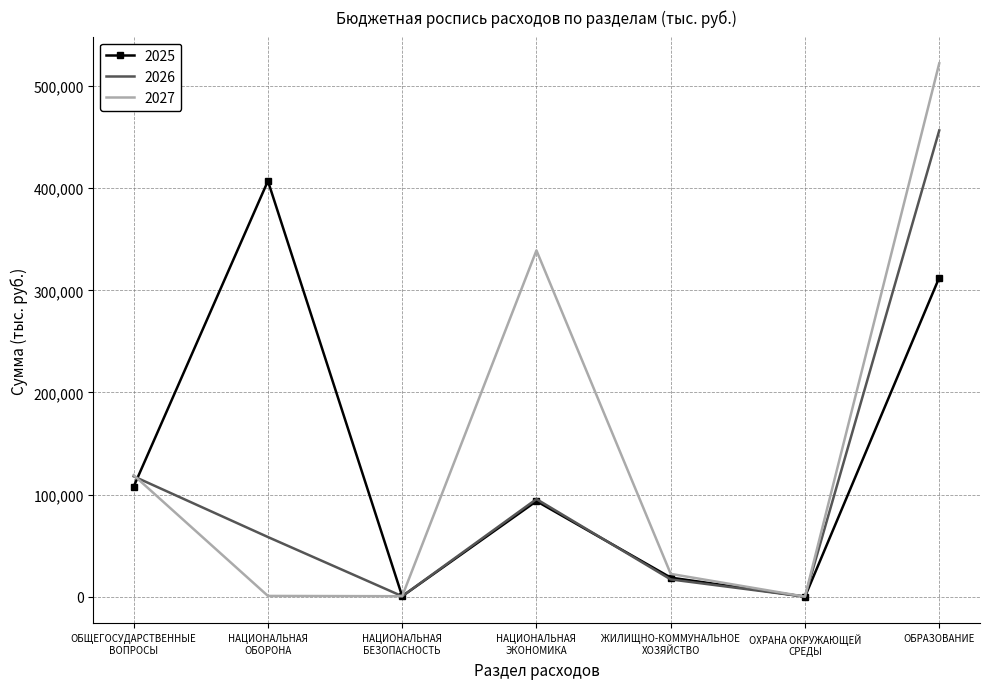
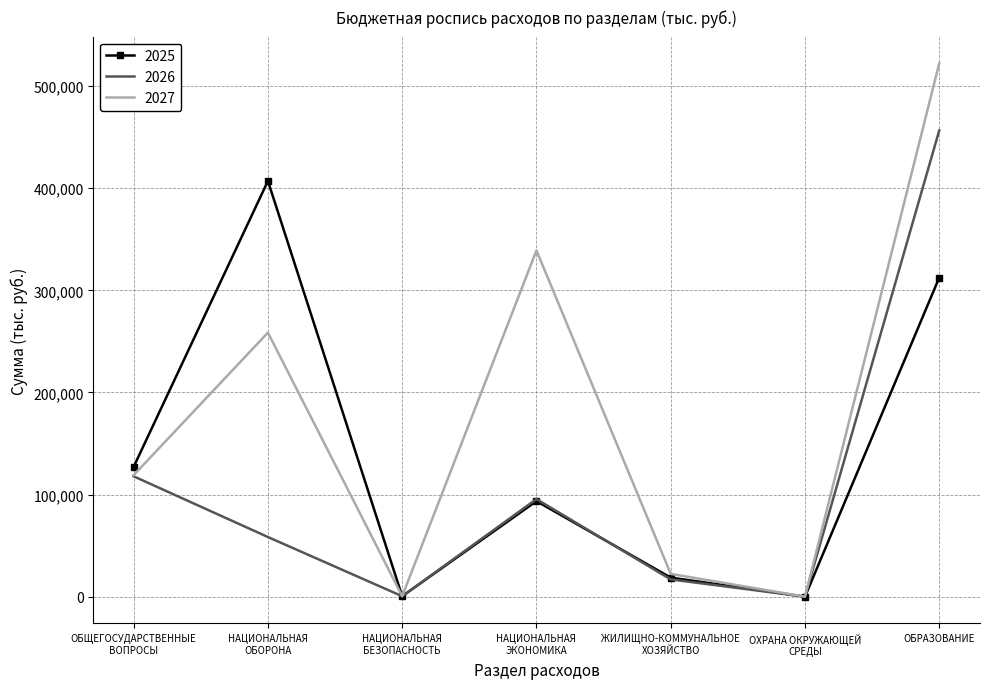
  {
    "2025": {
-     "ОБЩЕГОСУДАРСТВЕННЫЕ ВОПРОСЫ": "108,000",
+     "ОБЩЕГОСУДАРСТВЕННЫЕ ВОПРОСЫ": "127,000",
      "НАЦИОНАЛЬНАЯ ОБОРОНА": "407,000",
      "ОБРАЗОВАНИЕ": "313,000"
    },
    "2026": {
      "НАЦИОНАЛЬНАЯ ОБОРОНА": "58,000",
      "ОБРАЗОВАНИЕ": "457,000"
    },
    "2027": {
-     "НАЦИОНАЛЬНАЯ ОБОРОНА": "1,000",
+     "НАЦИОНАЛЬНАЯ ОБОРОНА": "259,000",
      "НАЦИОНАЛЬНАЯ ЭКОНОМИКА": "339,000",
      "ЖИЛИЩНО-КОММУНАЛЬНОЕ ХОЗЯЙСТВО": "22,000",
      "ОБРАЗОВАНИЕ": "522,000"
    }
  }
